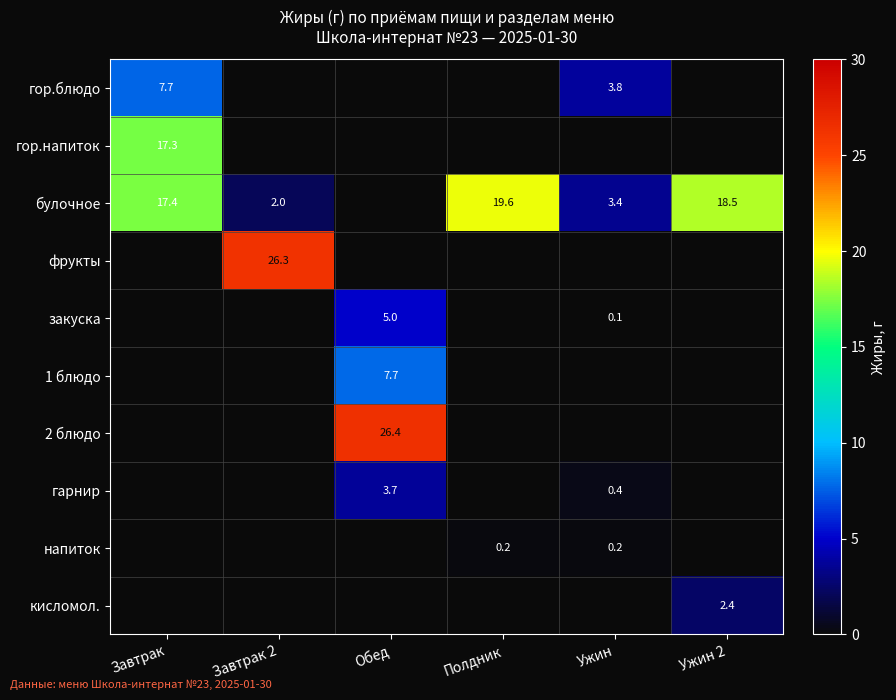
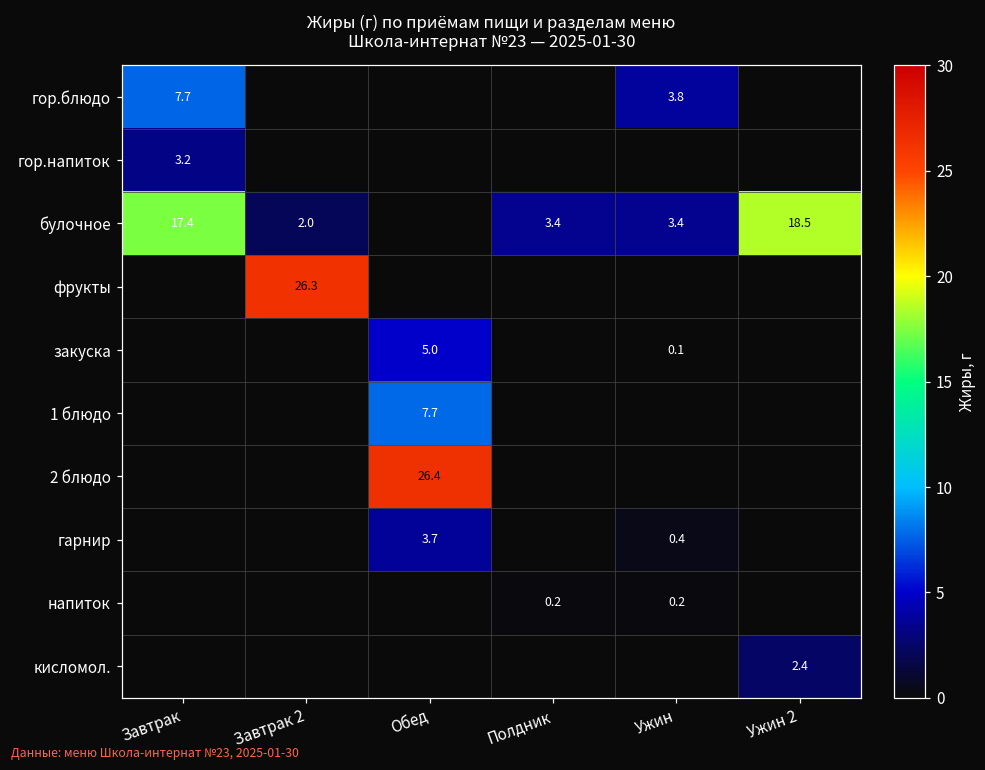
  {
    "гор.блюдо": {
      "Завтрак": 7.7,
      "Ужин": 3.8
    },
    "гор.напиток": {
-     "Завтрак": 17.3
+     "Завтрак": 3.2
    },
    "булочное": {
      "Завтрак": 17.4,
      "Завтрак 2": 2.0,
-     "Полдник": 19.6,
+     "Полдник": 3.4,
      "Ужин": 3.4,
      "Ужин 2": 18.5
    },
    "фрукты": {
      "Завтрак 2": 26.3
    },
    "закуска": {
      "Обед": 5.0,
      "Ужин": 0.1
    },
    "1 блюдо": {
      "Обед": 7.7
    },
    "2 блюдо": {
      "Обед": 26.4
    },
    "гарнир": {
      "Обед": 3.7,
      "Ужин": 0.4
    },
    "напиток": {
      "Полдник": 0.2,
      "Ужин": 0.2
    },
    "кисломол.": {
      "Ужин 2": 2.4
    }
  }
